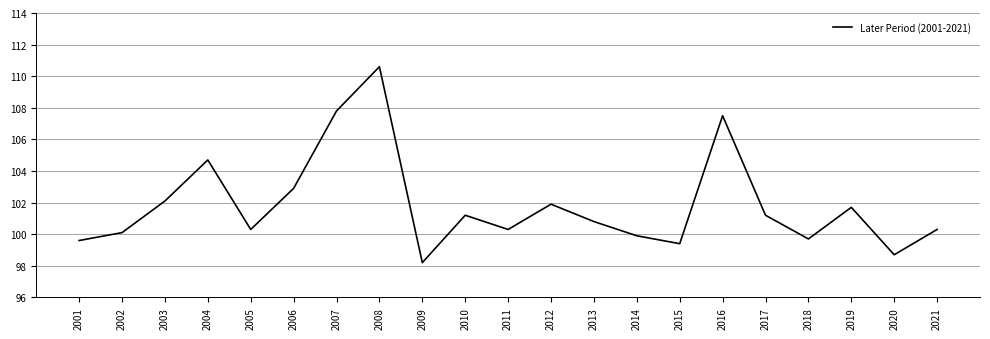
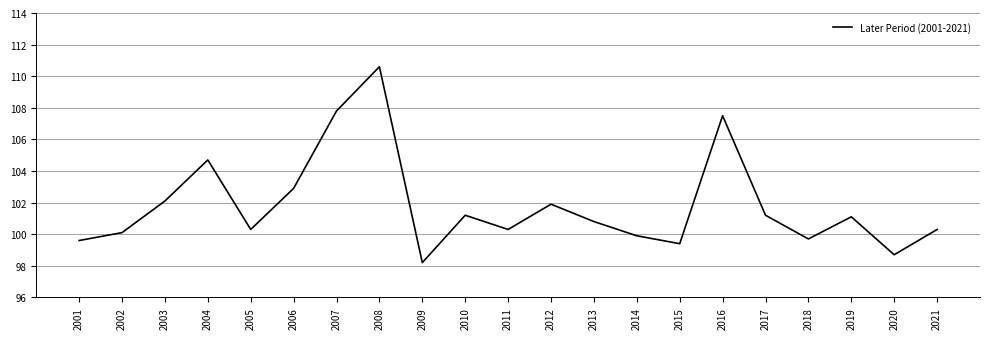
  {
    "2001": 99.6,
    "2002": 100.1,
    "2003": 102.1,
    "2004": 104.7,
    "2005": 100.3,
    "2006": 102.9,
    "2007": 107.8,
    "2008": 110.6,
    "2009": 98.2,
    "2010": 101.2,
    "2011": 100.3,
    "2012": 101.9,
    "2013": 100.8,
    "2014": 99.9,
    "2015": 99.4,
    "2016": 107.5,
    "2017": 101.2,
    "2018": 99.7,
-   "2019": 101.7,
+   "2019": 101.1,
    "2020": 98.7,
    "2021": 100.3
  }
